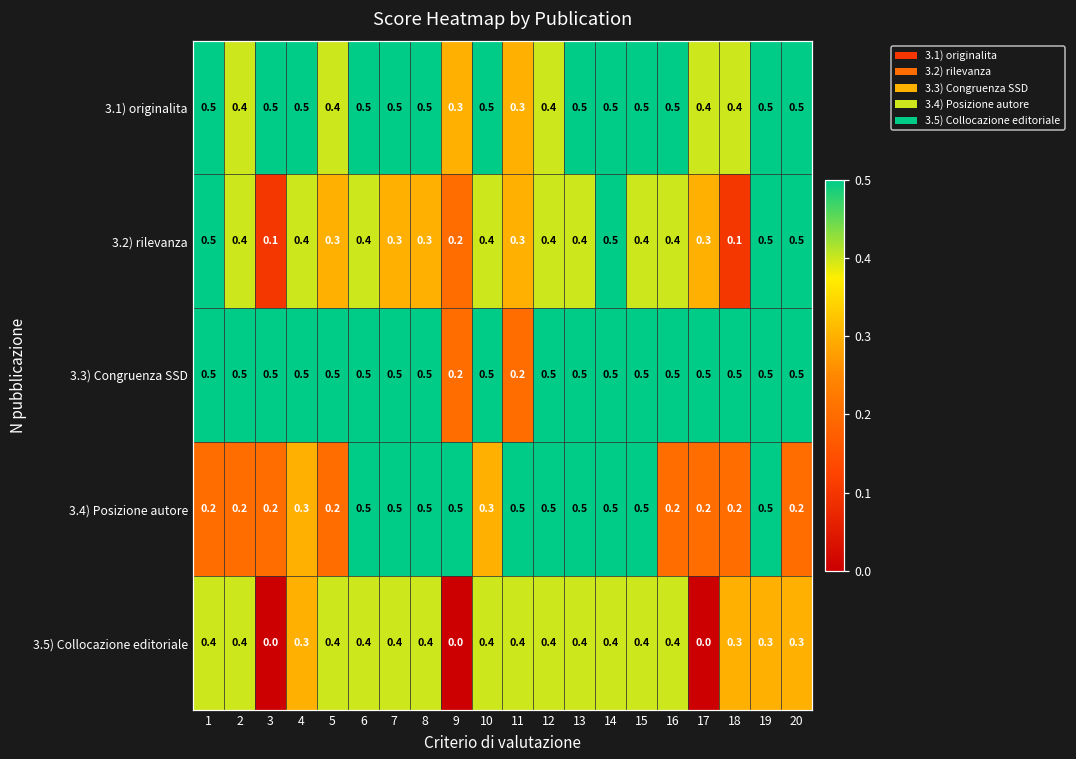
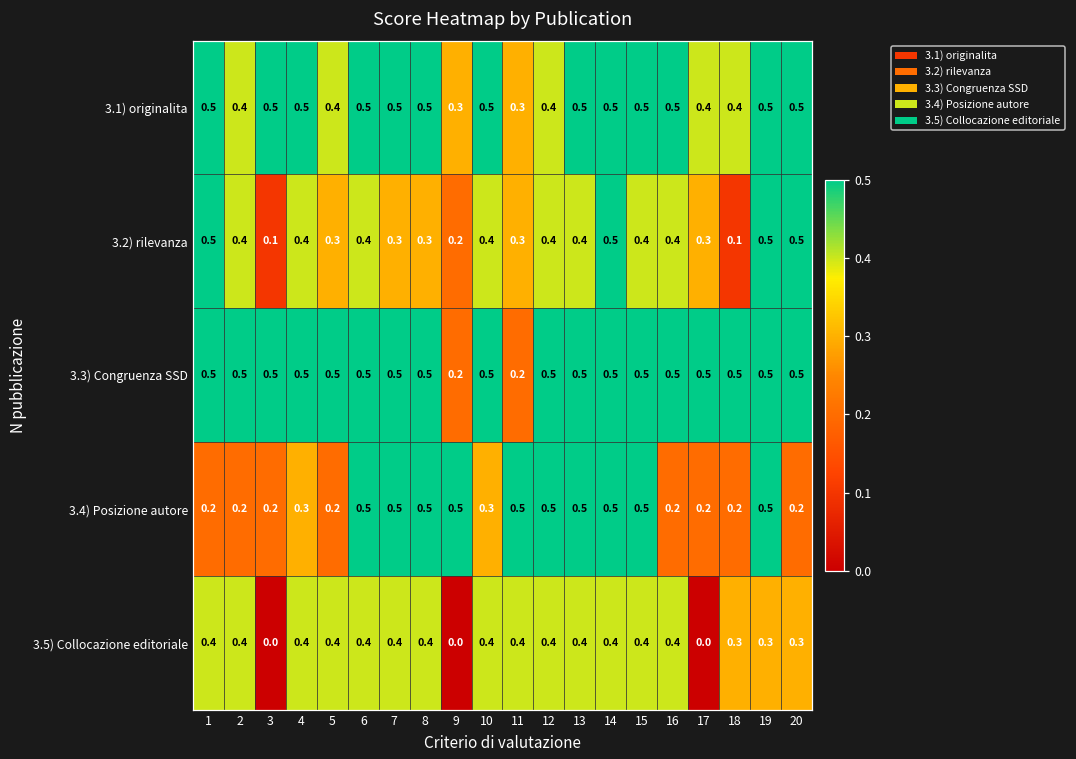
  {
    "3.1) originalita": {
      "1": 0.5,
      "2": 0.4,
      "3": 0.5,
      "4": 0.5,
      "5": 0.4,
      "6": 0.5,
      "7": 0.5,
      "8": 0.5,
      "9": 0.3,
      "10": 0.5,
      "11": 0.3,
      "12": 0.4,
      "13": 0.5,
      "14": 0.5,
      "15": 0.5,
      "16": 0.5,
      "17": 0.4,
      "18": 0.4,
      "19": 0.5,
      "20": 0.5
    },
    "3.2) rilevanza": {
      "1": 0.5,
      "2": 0.4,
      "3": 0.1,
      "4": 0.4,
      "5": 0.3,
      "6": 0.4,
      "7": 0.3,
      "8": 0.3,
      "9": 0.2,
      "10": 0.4,
      "11": 0.3,
      "12": 0.4,
      "13": 0.4,
      "14": 0.5,
      "15": 0.4,
      "16": 0.4,
      "17": 0.3,
      "18": 0.1,
      "19": 0.5,
      "20": 0.5
    },
    "3.3) Congruenza SSD": {
      "1": 0.5,
      "2": 0.5,
      "3": 0.5,
      "4": 0.5,
      "5": 0.5,
      "6": 0.5,
      "7": 0.5,
      "8": 0.5,
      "9": 0.2,
      "10": 0.5,
      "11": 0.2,
      "12": 0.5,
      "13": 0.5,
      "14": 0.5,
      "15": 0.5,
      "16": 0.5,
      "17": 0.5,
      "18": 0.5,
      "19": 0.5,
      "20": 0.5
    },
    "3.4) Posizione autore": {
      "1": 0.2,
      "2": 0.2,
      "3": 0.2,
      "4": 0.3,
      "5": 0.2,
      "6": 0.5,
      "7": 0.5,
      "8": 0.5,
      "9": 0.5,
      "10": 0.3,
      "11": 0.5,
      "12": 0.5,
      "13": 0.5,
      "14": 0.5,
      "15": 0.5,
      "16": 0.2,
      "17": 0.2,
      "18": 0.2,
      "19": 0.5,
      "20": 0.2
    },
    "3.5) Collocazione editoriale": {
      "1": 0.4,
      "2": 0.4,
      "3": 0.0,
-     "4": 0.3,
+     "4": 0.4,
      "5": 0.4,
      "6": 0.4,
      "7": 0.4,
      "8": 0.4,
      "9": 0.0,
      "10": 0.4,
      "11": 0.4,
      "12": 0.4,
      "13": 0.4,
      "14": 0.4,
      "15": 0.4,
      "16": 0.4,
      "17": 0.0,
      "18": 0.3,
      "19": 0.3,
      "20": 0.3
    }
  }
